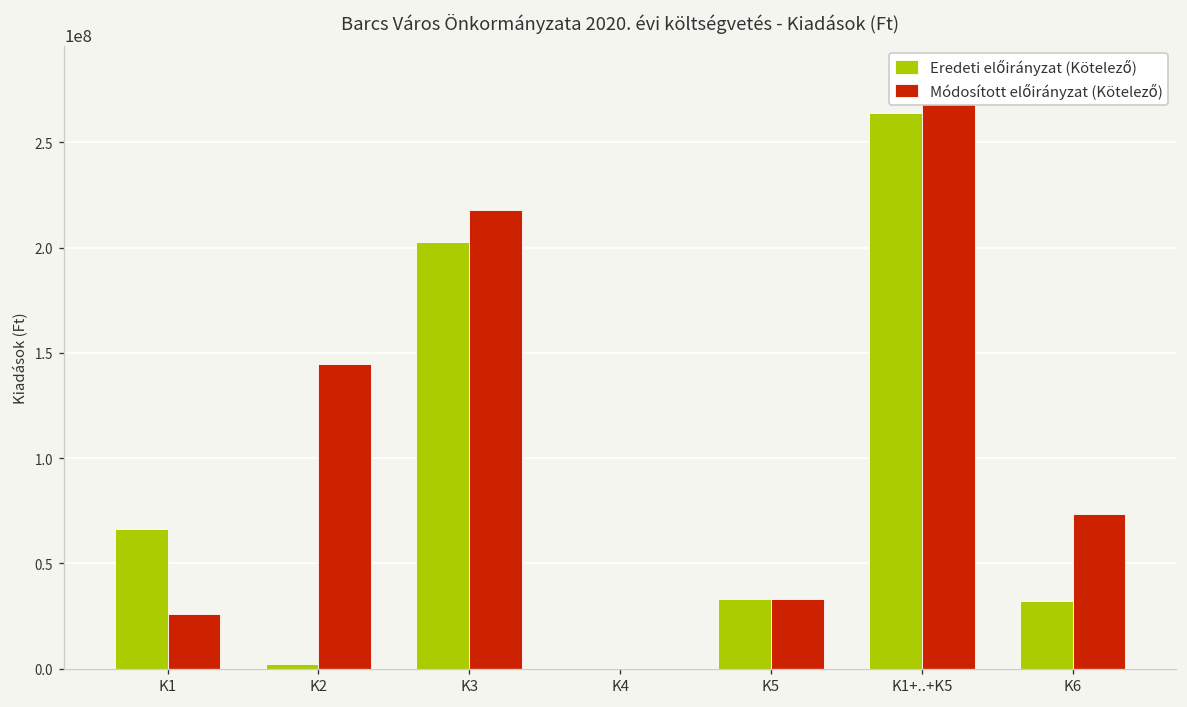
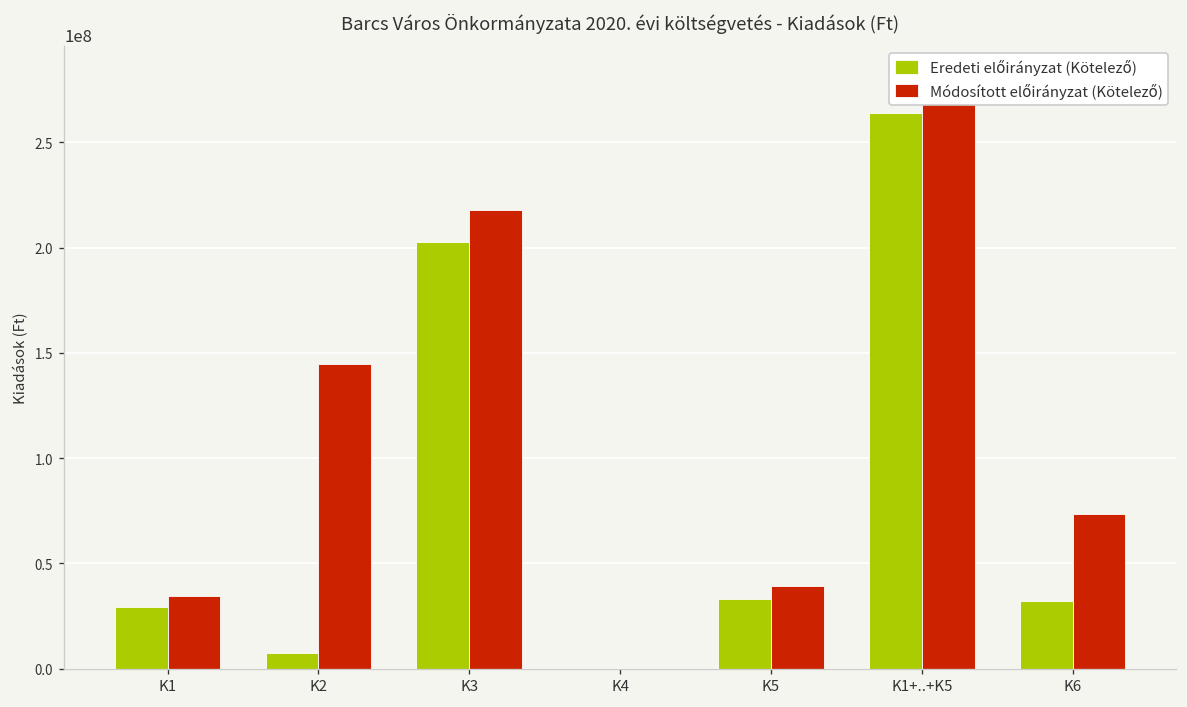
  {
    "Eredeti előirányzat (Kötelező)": {
-     "K1": 66000000,
-     "K2": 2000000,
+     "K1": 29000000,
+     "K2": 8000000,
      "K3": 203000000,
      "K4": 0,
      "K5": 33000000,
      "K1+..+K5": 264000000,
      "K6": 32000000
    },
    "Módosított előirányzat (Kötelező)": {
-     "K1": 26000000,
+     "K1": 35000000,
      "K2": 145000000,
      "K3": 218000000,
      "K4": 0,
-     "K5": 33000000,
+     "K5": 39000000,
      "K6": 73000000
    }
  }
